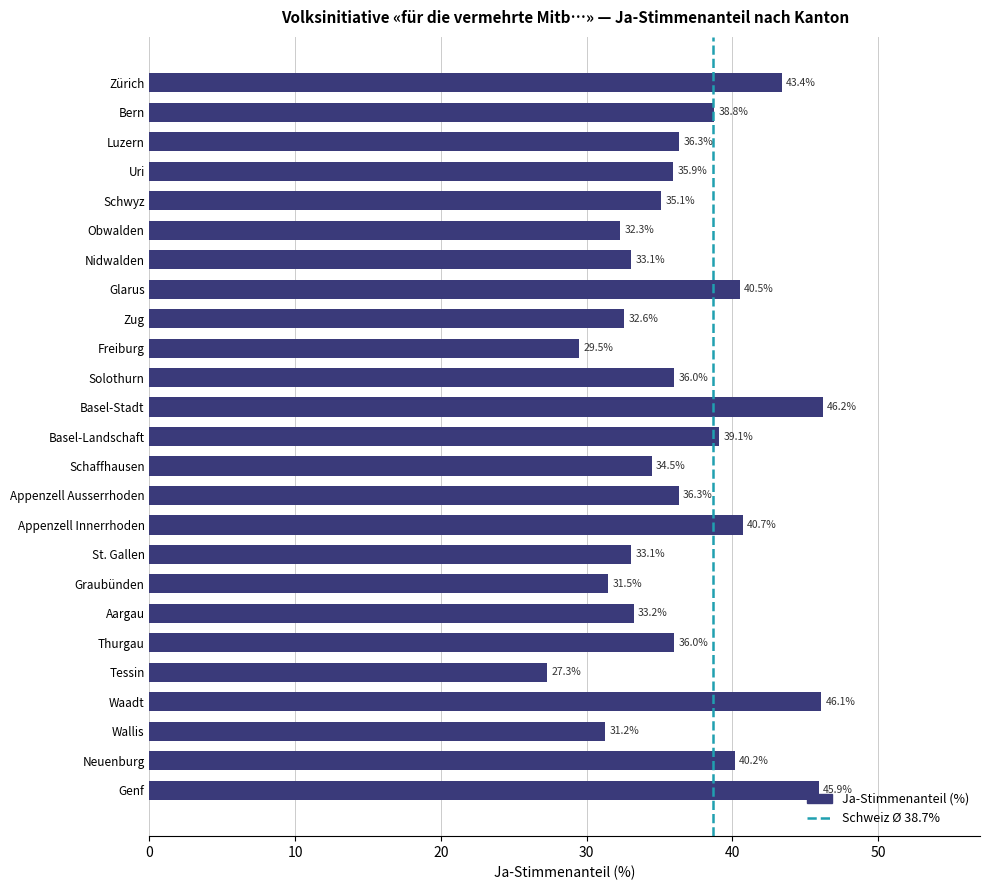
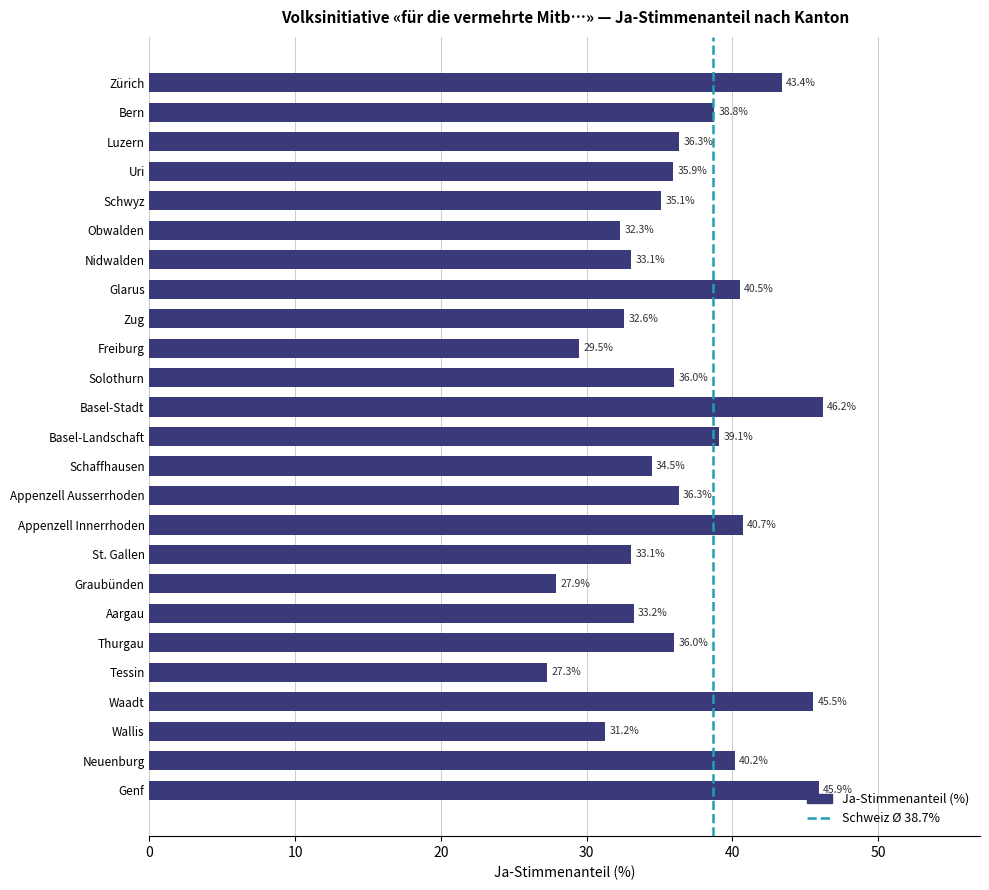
  {
    "Zürich": "43.4%",
    "Bern": "38.8%",
    "Luzern": "36.3%",
    "Uri": "35.9%",
    "Schwyz": "35.1%",
    "Obwalden": "32.3%",
    "Nidwalden": "33.1%",
    "Glarus": "40.5%",
    "Zug": "32.6%",
    "Freiburg": "29.5%",
    "Solothurn": "36.0%",
    "Basel-Stadt": "46.2%",
    "Basel-Landschaft": "39.1%",
    "Schaffhausen": "34.5%",
    "Appenzell Ausserrhoden": "36.3%",
    "Appenzell Innerrhoden": "40.7%",
    "St. Gallen": "33.1%",
-   "Graubünden": "31.5%",
+   "Graubünden": "27.9%",
    "Aargau": "33.2%",
    "Thurgau": "36.0%",
    "Tessin": "27.3%",
-   "Waadt": "46.1%",
+   "Waadt": "45.5%",
    "Wallis": "31.2%",
    "Neuenburg": "40.2%",
    "Genf": "45.9%"
  }
